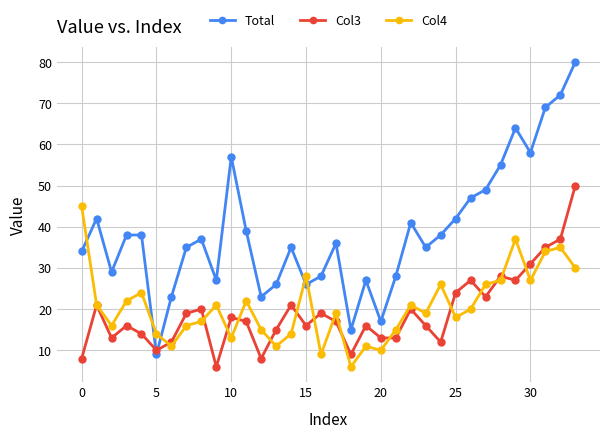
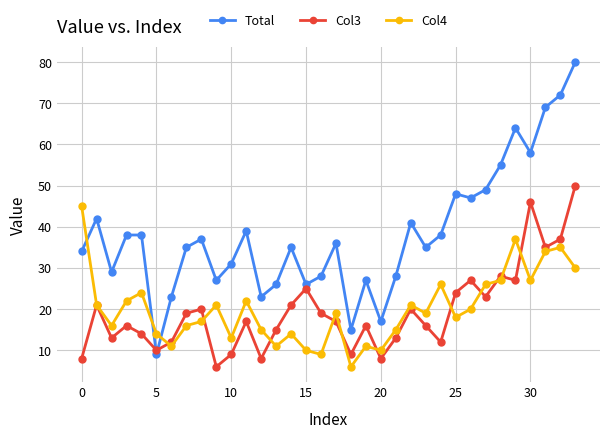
  {
    "Total": {
      "0": 34,
      "5": 9,
-     "10": 57,
+     "10": 31,
      "15": 26,
      "20": 17,
-     "25": 42,
+     "25": 48,
      "30": 58
    },
    "Col3": {
      "0": 8,
      "5": 10,
-     "10": 18,
-     "15": 16,
-     "20": 13,
+     "10": 9,
+     "15": 25,
+     "20": 8,
      "25": 24,
-     "30": 31
+     "30": 46
    },
    "Col4": {
      "0": 45,
      "5": 14,
      "10": 13,
-     "15": 28,
+     "15": 10,
      "20": 10,
      "25": 18,
      "30": 27
    }
  }
